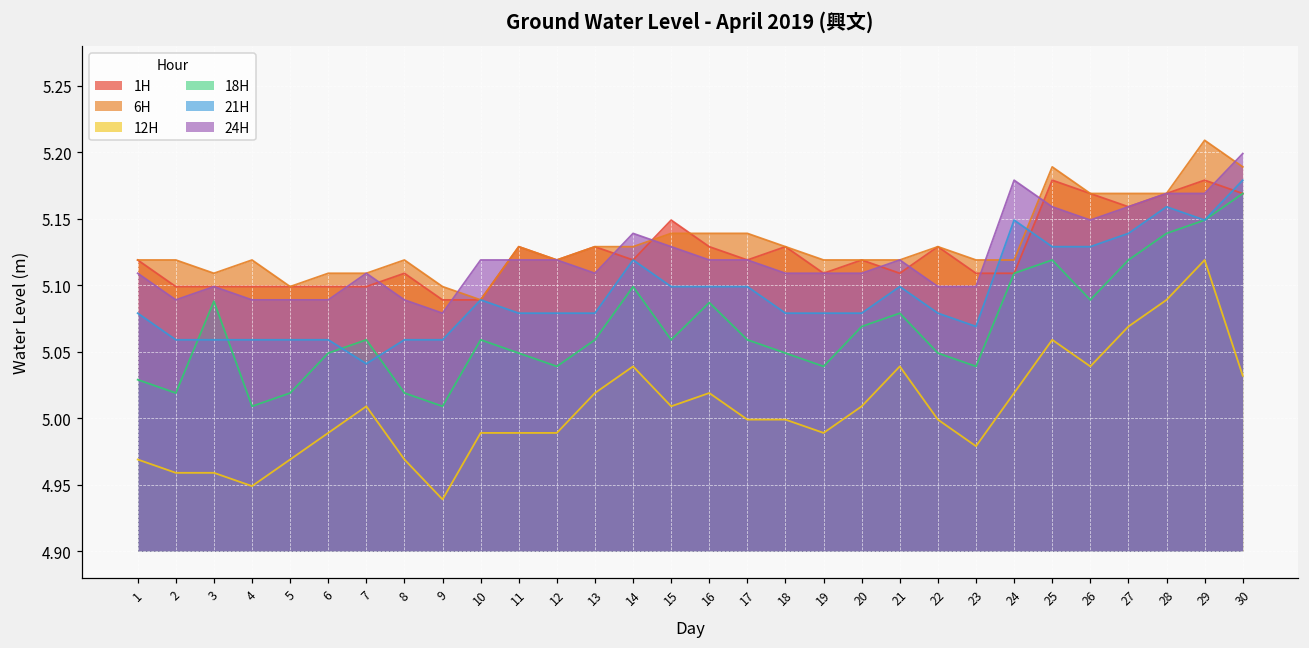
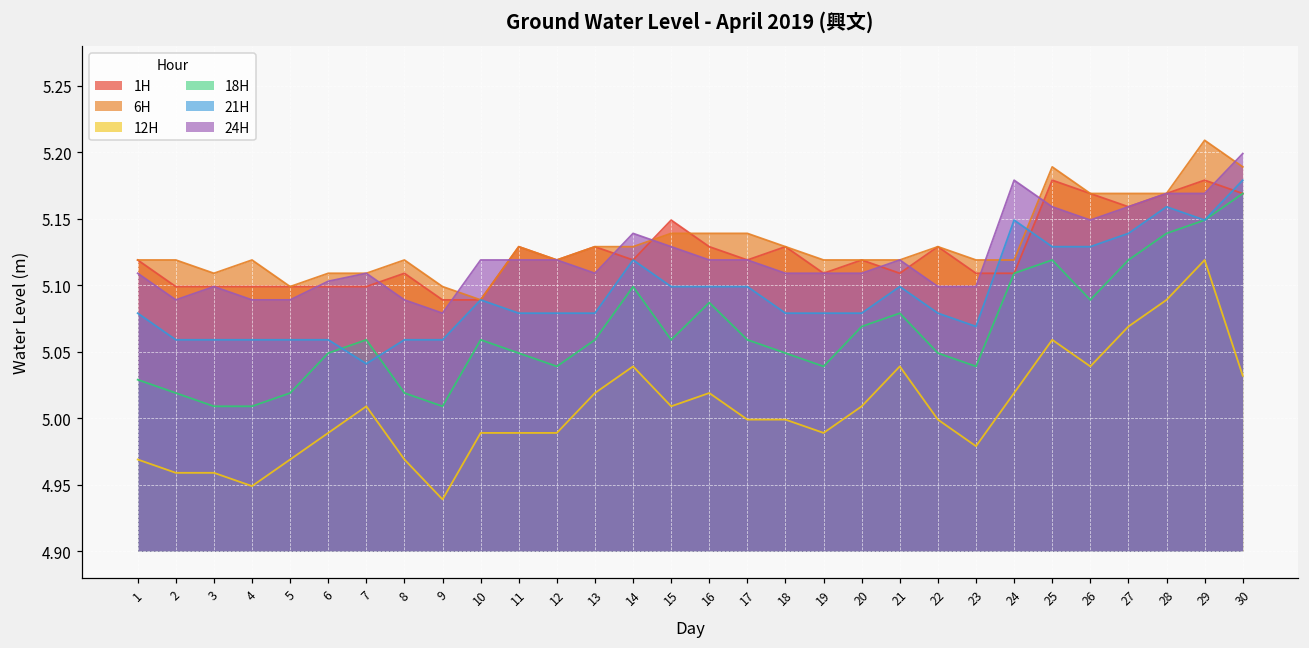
  {
    "12H": {
      "1": 4.969,
      "2": 4.959,
      "3": 4.959,
      "4": 4.949,
      "5": 4.969,
      "6": 4.989,
      "7": 5.009,
      "8": 4.969,
      "9": 4.939,
      "10": 4.989,
      "11": 4.989,
      "12": 4.989,
      "13": 5.019,
      "14": 5.039,
      "15": 5.009,
      "16": 5.019,
      "17": 4.999,
      "18": 4.999,
      "19": 4.989,
      "20": 5.009,
      "21": 5.039,
      "22": 4.999,
      "23": 4.979,
      "24": 5.019,
      "25": 5.059,
      "26": 5.039,
      "27": 5.069,
      "28": 5.089,
      "29": 5.119,
      "30": 5.032
    },
    "18H": {
      "1": 5.029,
      "2": 5.019,
-     "3": 5.088,
+     "3": 5.009,
      "4": 5.009,
      "5": 5.019,
      "6": 5.049,
      "7": 5.059,
      "8": 5.019,
      "9": 5.009,
      "10": 5.059,
      "11": 5.049,
      "12": 5.039,
      "13": 5.059,
      "14": 5.099,
      "15": 5.059,
      "16": 5.087,
      "17": 5.059,
      "18": 5.049,
      "19": 5.039,
      "20": 5.069,
      "21": 5.079,
      "22": 5.049,
      "23": 5.039,
      "25": 5.119,
      "26": 5.089,
      "27": 5.119,
      "28": 5.139
    },
    "21H": {
      "1": 5.079,
      "2": 5.059,
      "3": 5.059,
      "4": 5.059,
      "5": 5.059,
      "6": 5.059,
      "7": 5.041,
      "8": 5.059,
      "9": 5.059,
      "11": 5.079,
      "12": 5.079,
      "13": 5.079,
      "15": 5.099,
      "16": 5.099,
      "17": 5.099,
      "18": 5.079,
      "19": 5.079,
      "20": 5.079,
      "21": 5.099,
      "22": 5.079,
      "23": 5.069,
      "24": 5.149,
      "25": 5.129,
      "26": 5.129,
      "27": 5.139,
      "28": 5.159,
      "30": 5.179
    },
    "24H": {
      "1": 5.109,
      "2": 5.089,
      "4": 5.089,
      "5": 5.089,
-     "6": 5.089,
+     "6": 5.103,
      "8": 5.089,
      "9": 5.079,
      "10": 5.119,
      "11": 5.119,
      "13": 5.109,
      "14": 5.139,
      "15": 5.129,
      "16": 5.119,
      "18": 5.109,
      "20": 5.109,
      "22": 5.099,
      "23": 5.099,
      "24": 5.179,
      "25": 5.159,
      "26": 5.149,
      "29": 5.169,
      "30": 5.199
    }
  }
